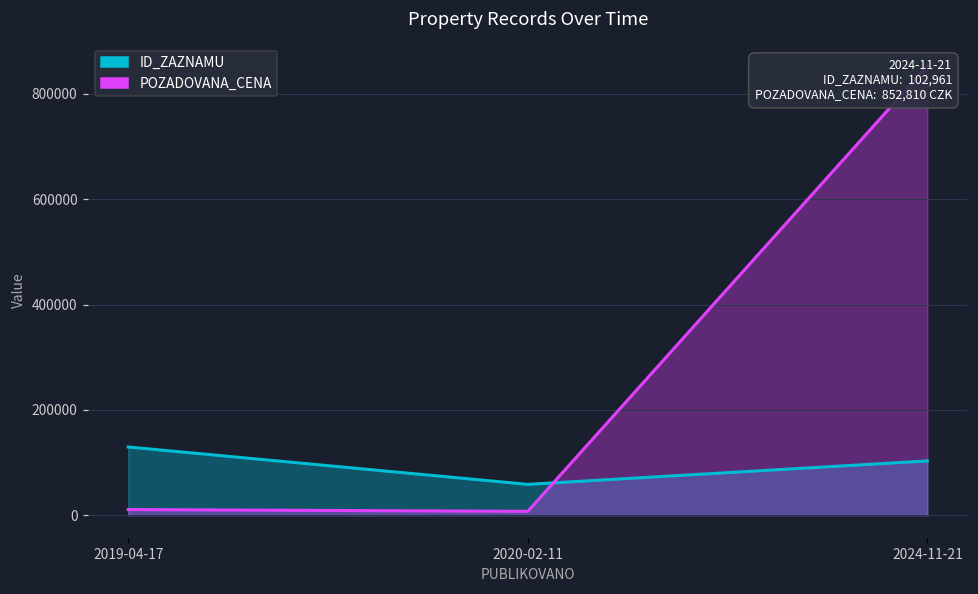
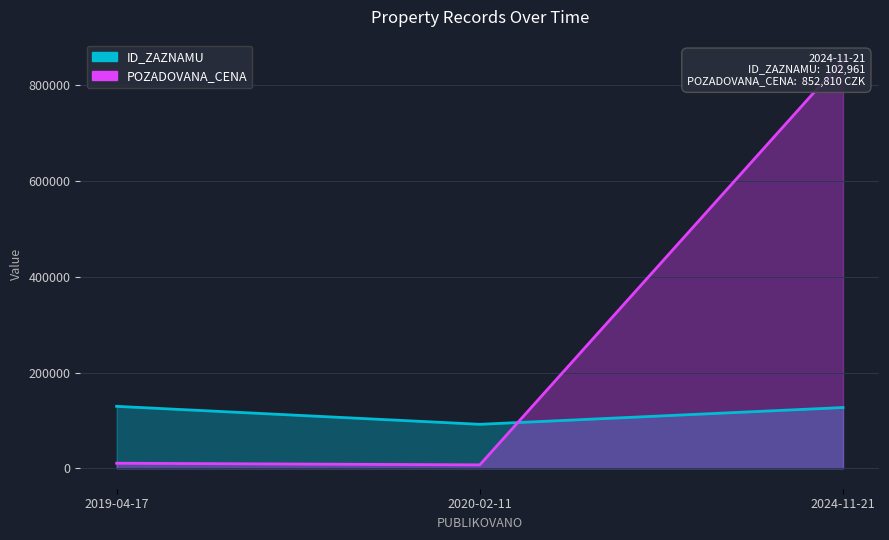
  {
    "ID_ZAZNAMU": {
      "2019-04-17": 130000,
-     "2020-02-11": 60000,
-     "2024-11-21": 100000
+     "2020-02-11": 90000,
+     "2024-11-21": 130000
    },
    "POZADOVANA_CENA": {
      "2019-04-17": 10000,
      "2020-02-11": 10000
    }
  }
